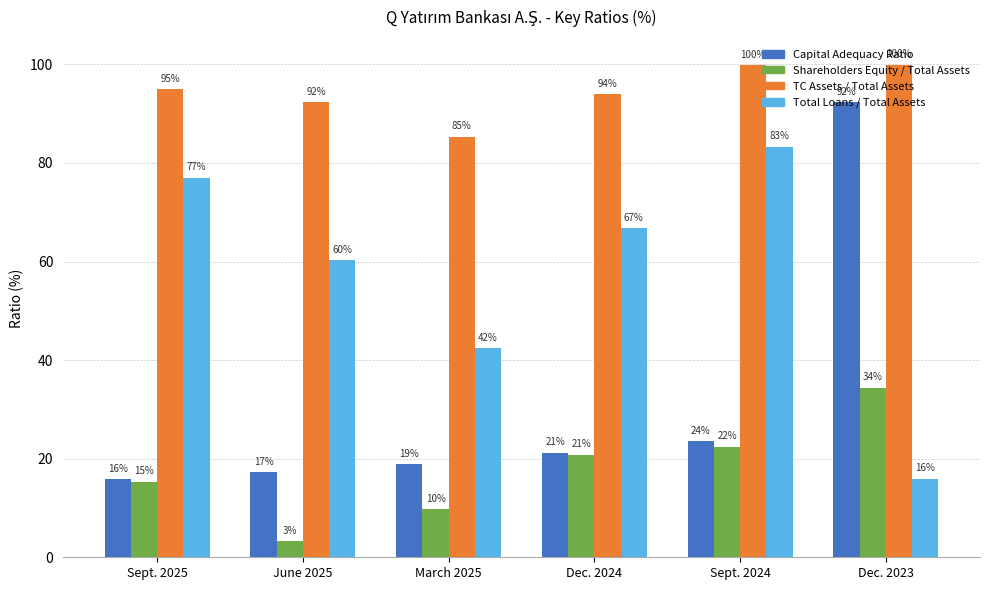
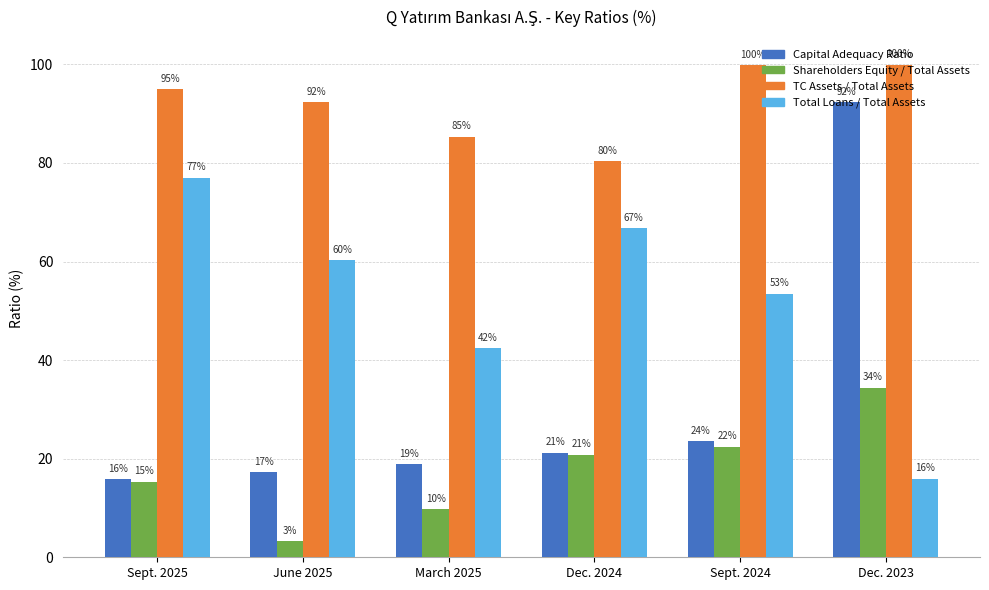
  {
    "Capital Adequacy Ratio": {
      "Sept. 2025": "16%",
      "June 2025": "17%",
      "March 2025": "19%",
      "Dec. 2024": "21%",
      "Sept. 2024": "24%",
      "Dec. 2023": "92%"
    },
    "Shareholders Equity / Total Assets": {
      "Sept. 2025": "15%",
      "June 2025": "3%",
      "March 2025": "10%",
      "Dec. 2024": "21%",
      "Sept. 2024": "22%",
      "Dec. 2023": "34%"
    },
    "TC Assets / Total Assets": {
      "Sept. 2025": "95%",
      "June 2025": "92%",
      "March 2025": "85%",
-     "Dec. 2024": "94%",
+     "Dec. 2024": "80%",
      "Sept. 2024": "100%",
      "Dec. 2023": "100%"
    },
    "Total Loans / Total Assets": {
      "Sept. 2025": "77%",
      "June 2025": "60%",
      "March 2025": "42%",
      "Dec. 2024": "67%",
-     "Sept. 2024": "83%",
+     "Sept. 2024": "53%",
      "Dec. 2023": "16%"
    }
  }
